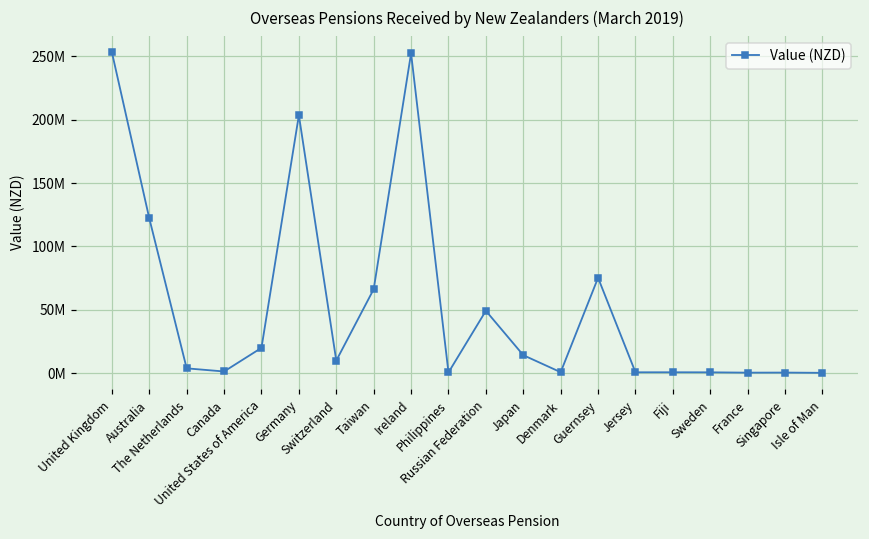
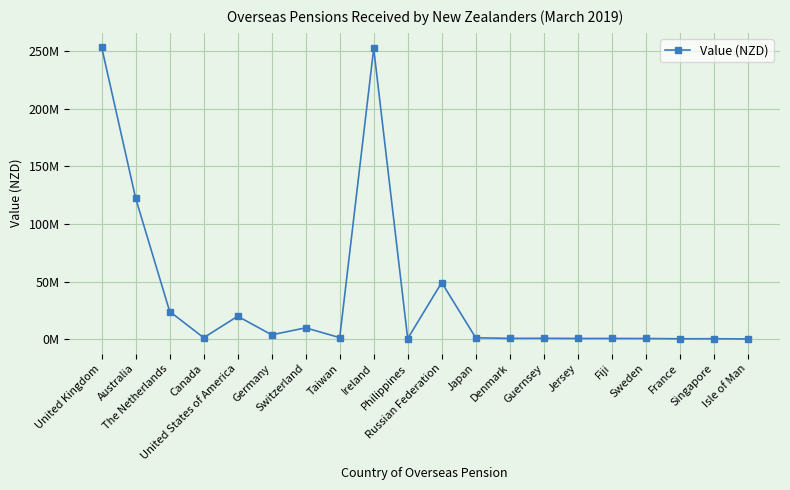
  {
    "United Kingdom": 253000000,
    "Australia": 122000000,
-   "The Netherlands": 4000000,
+   "The Netherlands": 24000000,
    "Canada": 1000000,
    "United States of America": 20000000,
-   "Germany": 204000000,
+   "Germany": 4000000,
    "Switzerland": 10000000,
-   "Taiwan": 66000000,
+   "Taiwan": 1000000,
    "Ireland": 252000000,
    "Philippines": 0,
    "Russian Federation": 49000000,
-   "Japan": 14000000,
+   "Japan": 1000000,
    "Denmark": 1000000,
-   "Guernsey": 75000000,
+   "Guernsey": 1000000,
    "Jersey": 1000000,
    "Fiji": 1000000,
    "Sweden": 1000000,
    "France": 0,
    "Singapore": 0,
    "Isle of Man": 0
  }
